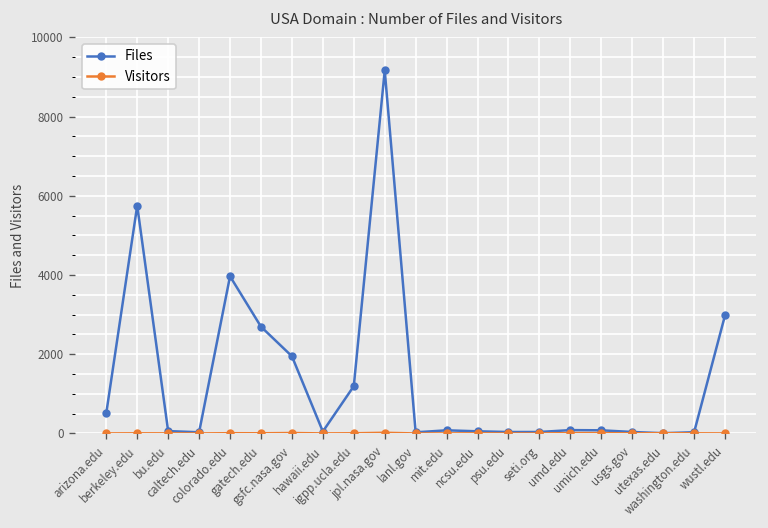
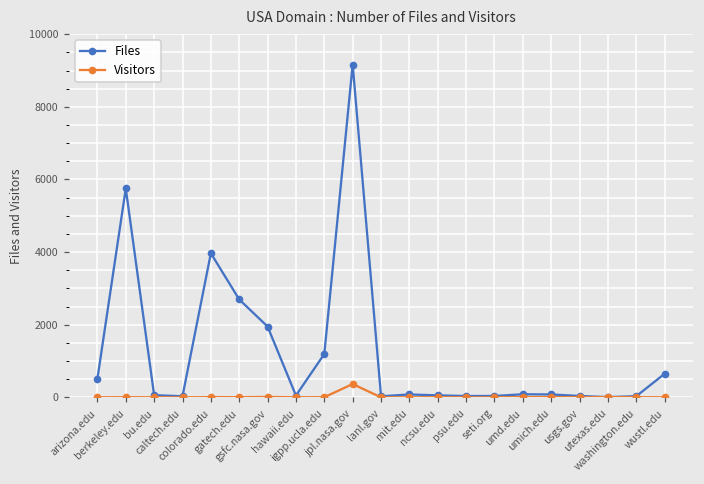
  {
    "Files": {
      "arizona.edu": 500,
      "berkeley.edu": 5800,
      "colorado.edu": 4000,
      "gatech.edu": 2700,
      "gsfc.nasa.gov": 2000,
      "igpp.ucla.edu": 1200,
      "jpl.nasa.gov": 9200,
      "mit.edu": 100,
-     "wustl.edu": 3000
+     "wustl.edu": 700
    },
    "Visitors": {
      "arizona.edu": 0,
      "berkeley.edu": 0,
      "colorado.edu": 0,
      "gatech.edu": 0,
      "gsfc.nasa.gov": 0,
      "igpp.ucla.edu": 0,
-     "jpl.nasa.gov": 0,
+     "jpl.nasa.gov": 400,
      "mit.edu": 0,
      "wustl.edu": 0
    }
  }
